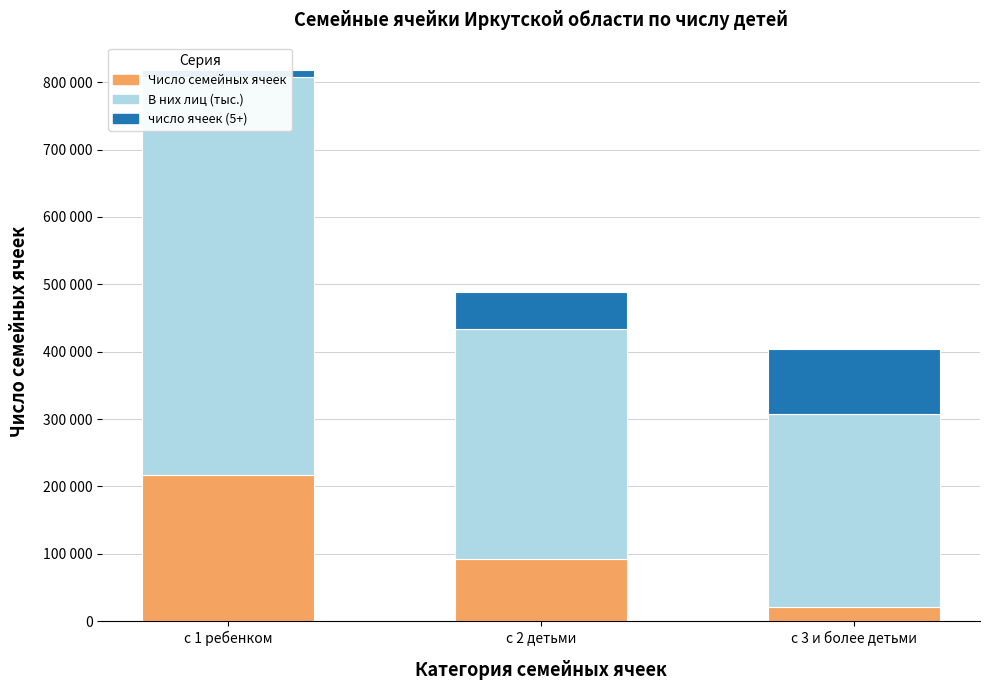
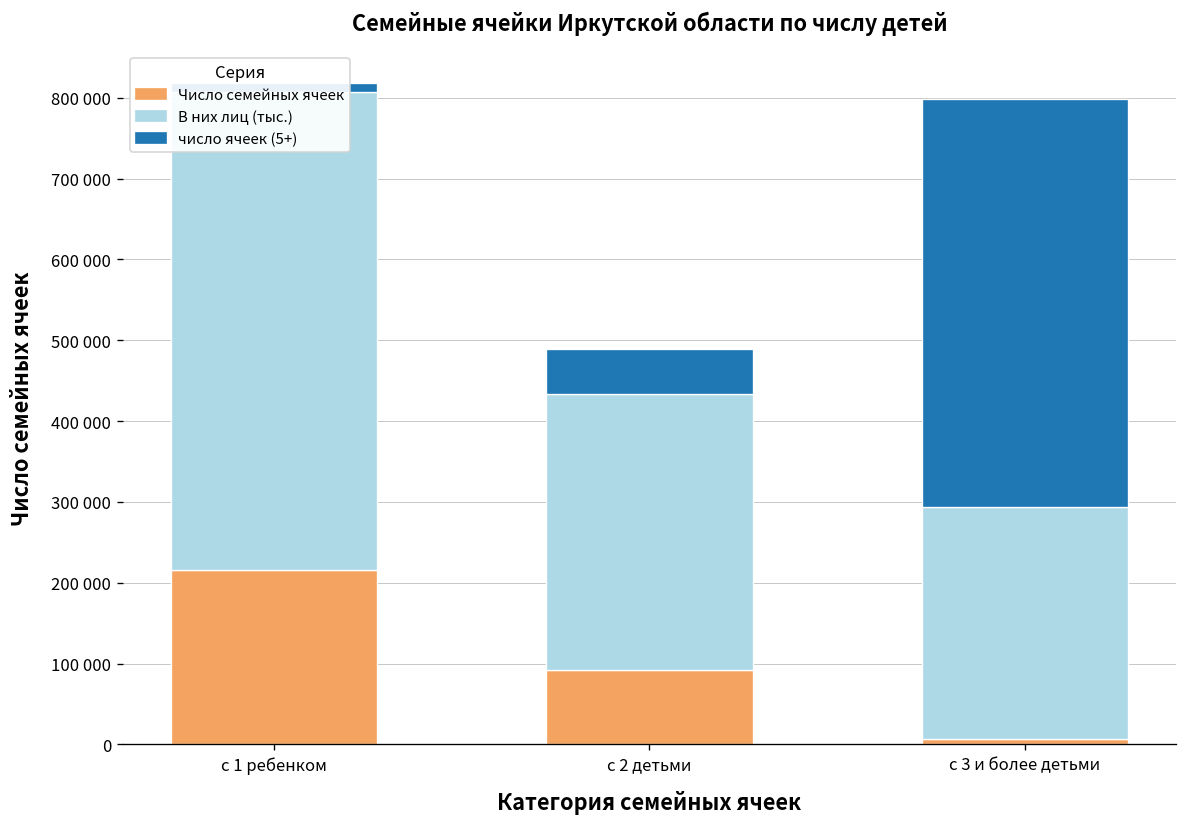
  {
    "Число семейных ячеек": {
      "с 1 ребенком": 220000,
      "с 2 детьми": 90000,
-     "с 3 и более детьми": 20000
+     "с 3 и более детьми": 10000
    },
    "В них лиц (тыс.)": {
      "с 2 детьми": 340000,
      "с 3 и более детьми": 290000
    },
    "число ячеек (5+)": {
      "с 2 детьми": 60000,
-     "с 3 и более детьми": 100000
+     "с 3 и более детьми": 500000
    }
  }
